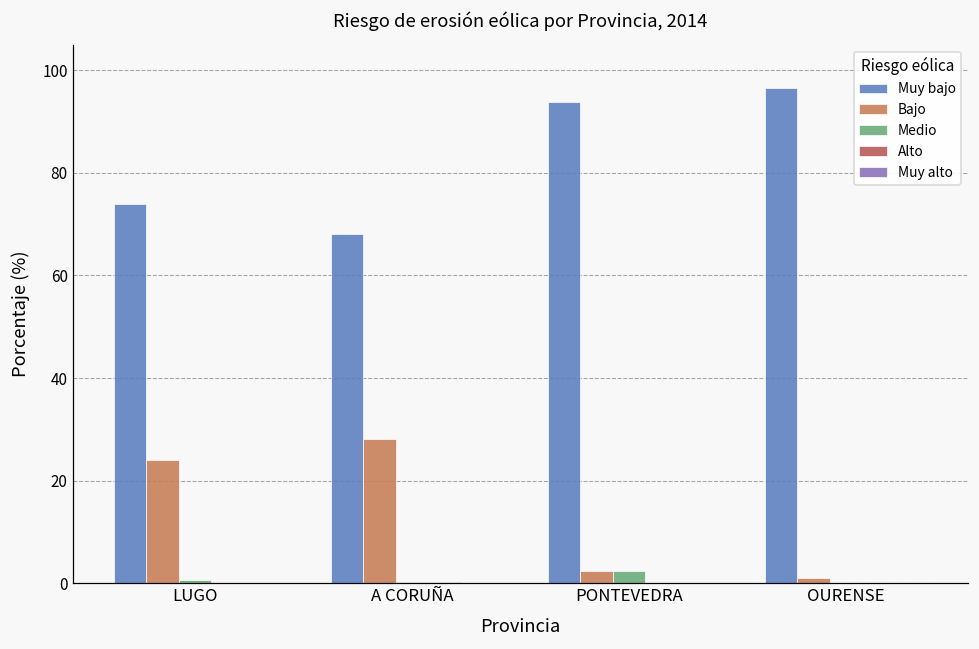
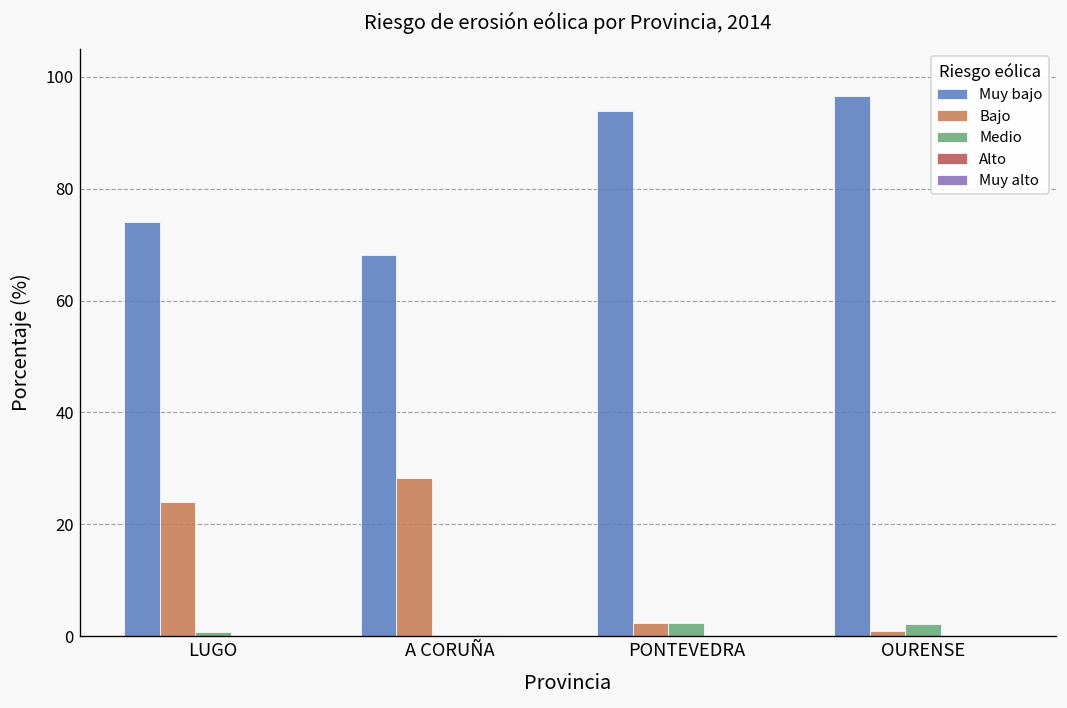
  {
    "Medio": {
      "LUGO": 1,
      "PONTEVEDRA": 2,
-     "OURENSE": 0
+     "OURENSE": 2
    }
  }
